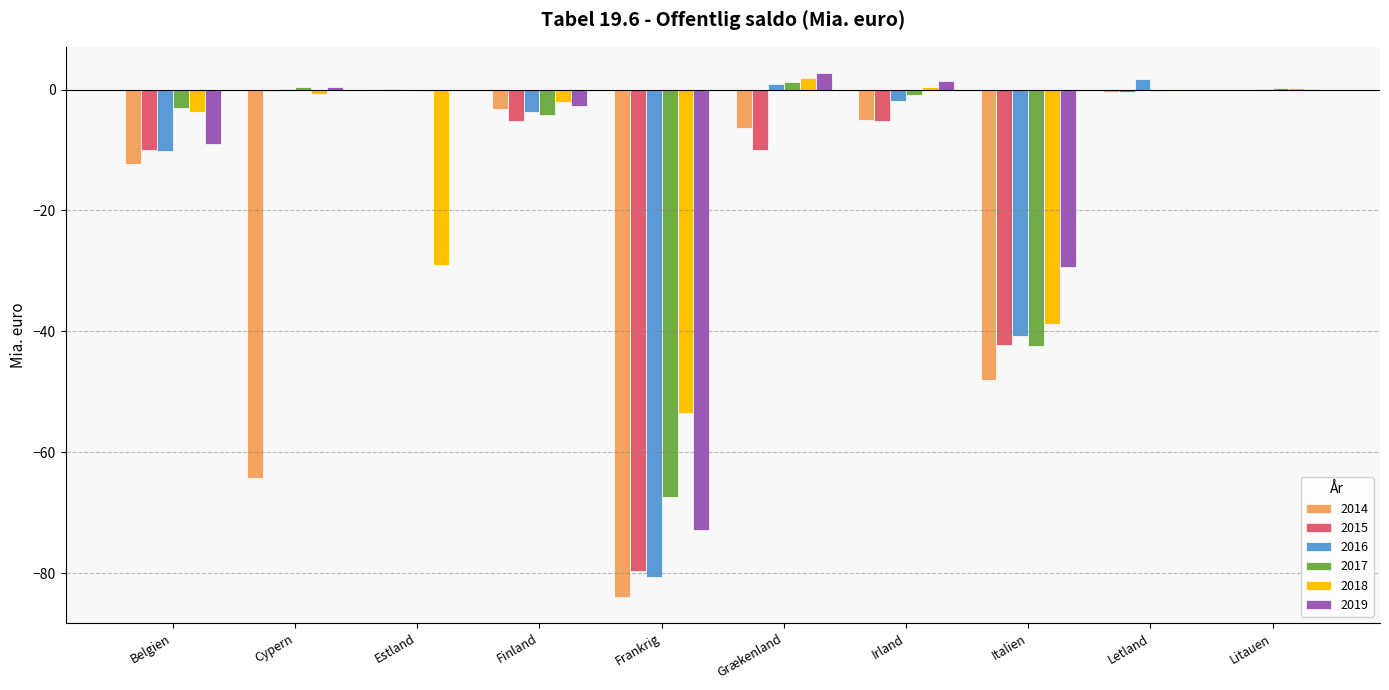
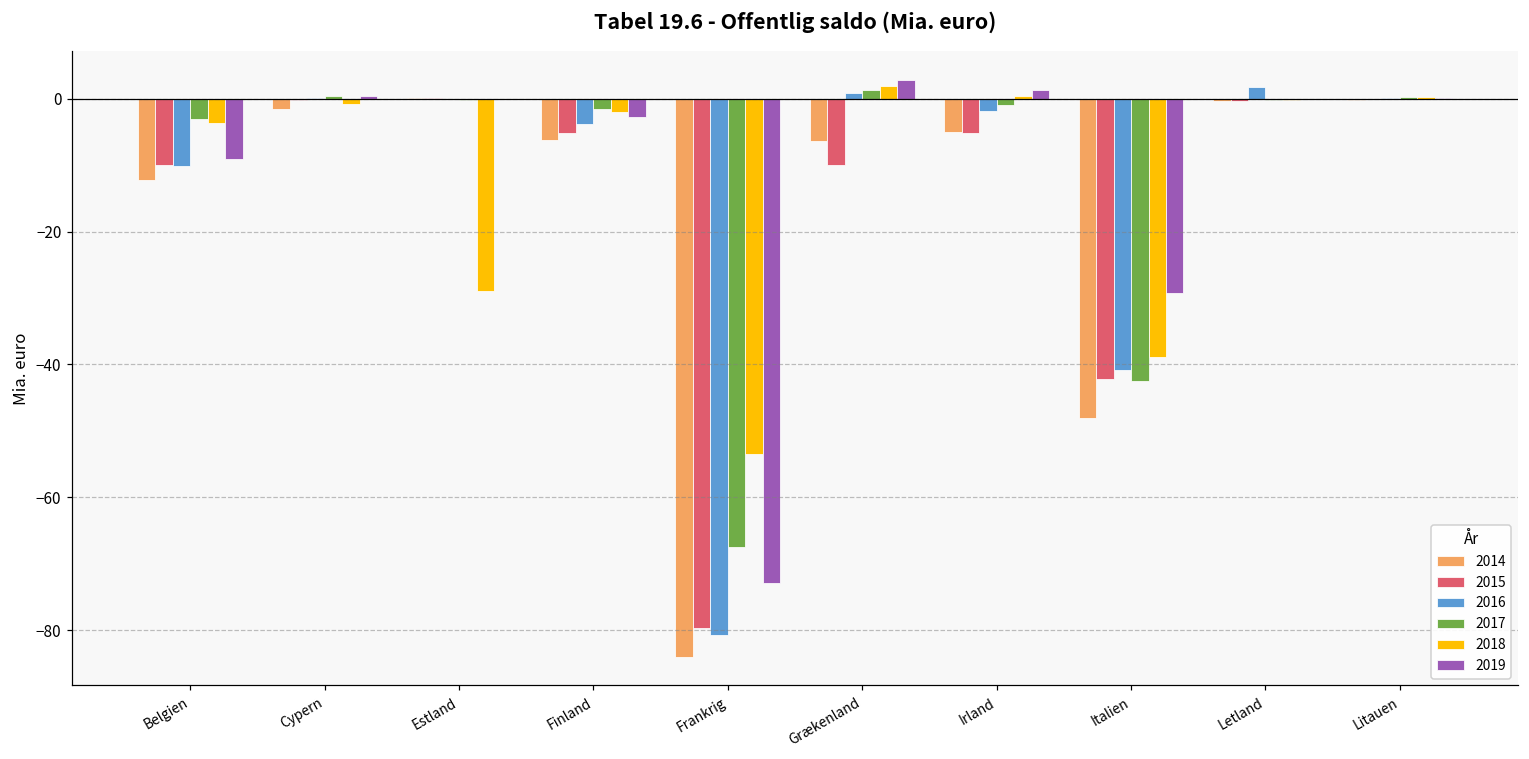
  {
    "2014": {
      "Belgien": -12,
-     "Cypern": -64,
-     "Finland": -3,
+     "Cypern": -2,
+     "Finland": -6,
      "Frankrig": -84,
      "Grækenland": -6,
      "Irland": -5,
      "Italien": -48
    },
    "2015": {
      "Belgien": -10,
      "Finland": -5,
      "Frankrig": -80,
      "Grækenland": -10,
      "Irland": -5,
      "Italien": -42
    },
    "2016": {
      "Belgien": -10,
      "Finland": -4,
      "Frankrig": -81,
      "Grækenland": 1,
      "Irland": -2,
      "Italien": -41,
      "Letland": 2
    },
    "2017": {
      "Belgien": -3,
-     "Finland": -4,
+     "Finland": -2,
      "Frankrig": -67,
      "Grækenland": 1,
      "Irland": -1,
      "Italien": -42
    },
    "2018": {
      "Belgien": -4,
      "Cypern": -1,
      "Estland": -29,
      "Finland": -2,
      "Frankrig": -54,
      "Grækenland": 2,
      "Italien": -39
    },
    "2019": {
      "Belgien": -9,
      "Finland": -3,
      "Frankrig": -73,
      "Grækenland": 3,
      "Irland": 1,
      "Italien": -29
    }
  }
